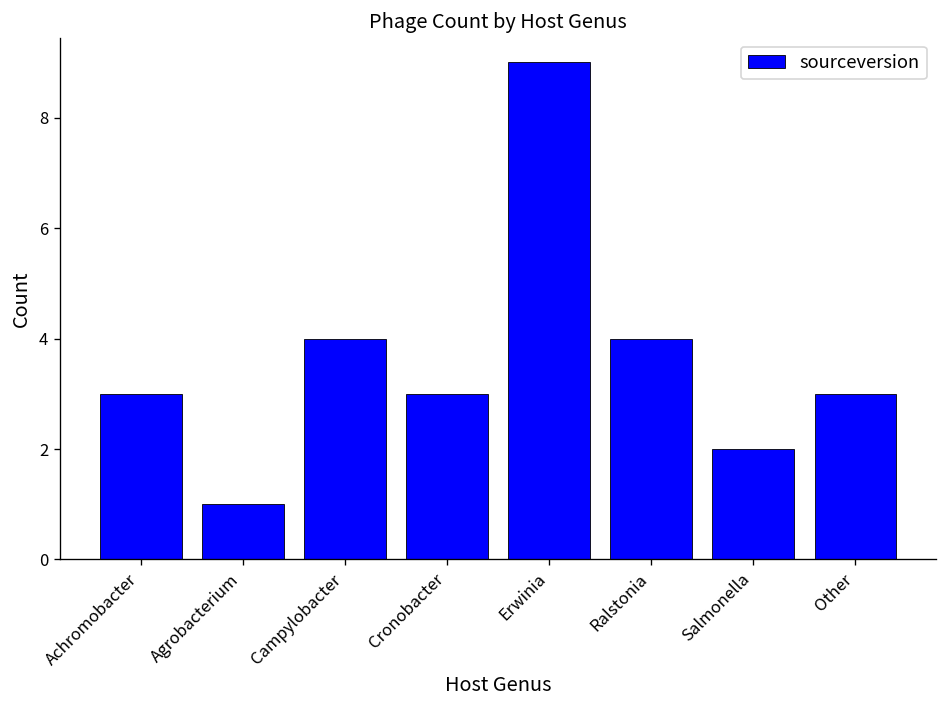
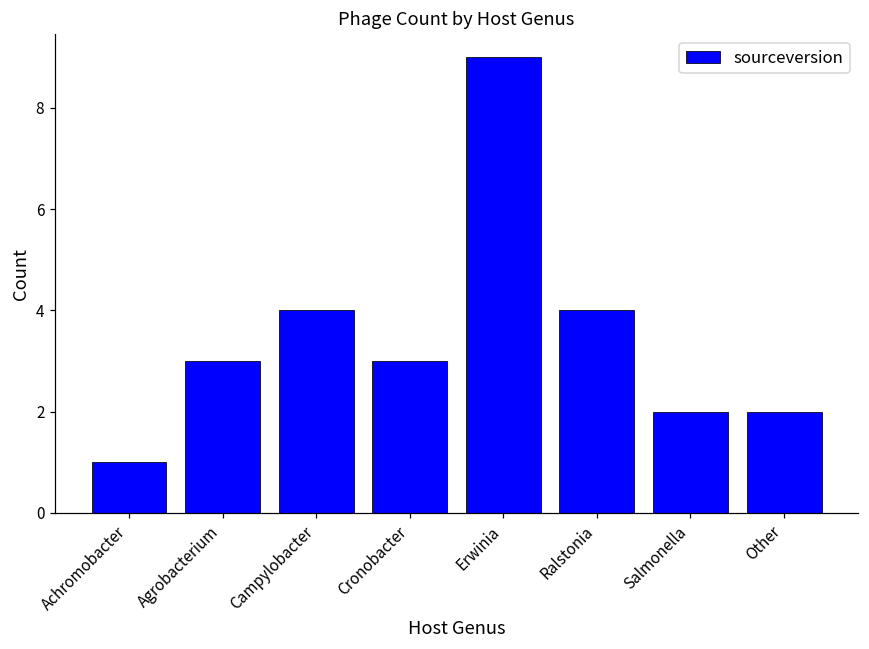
  {
-   "Achromobacter": 3,
-   "Agrobacterium": 1,
+   "Achromobacter": 1,
+   "Agrobacterium": 3,
    "Campylobacter": 4,
    "Cronobacter": 3,
    "Erwinia": 9,
    "Ralstonia": 4,
    "Salmonella": 2,
-   "Other": 3
+   "Other": 2
  }
